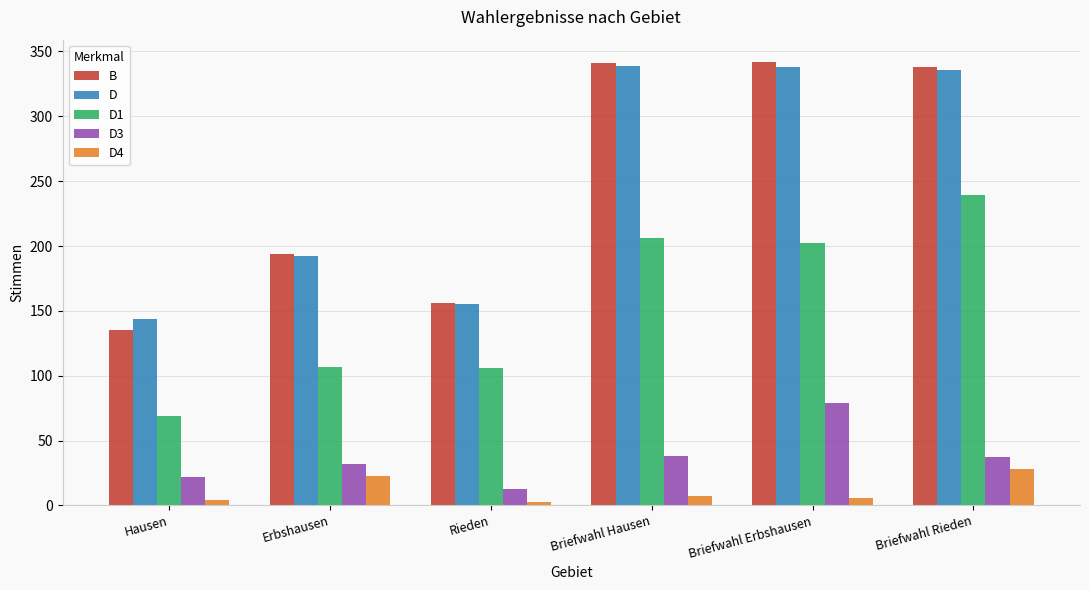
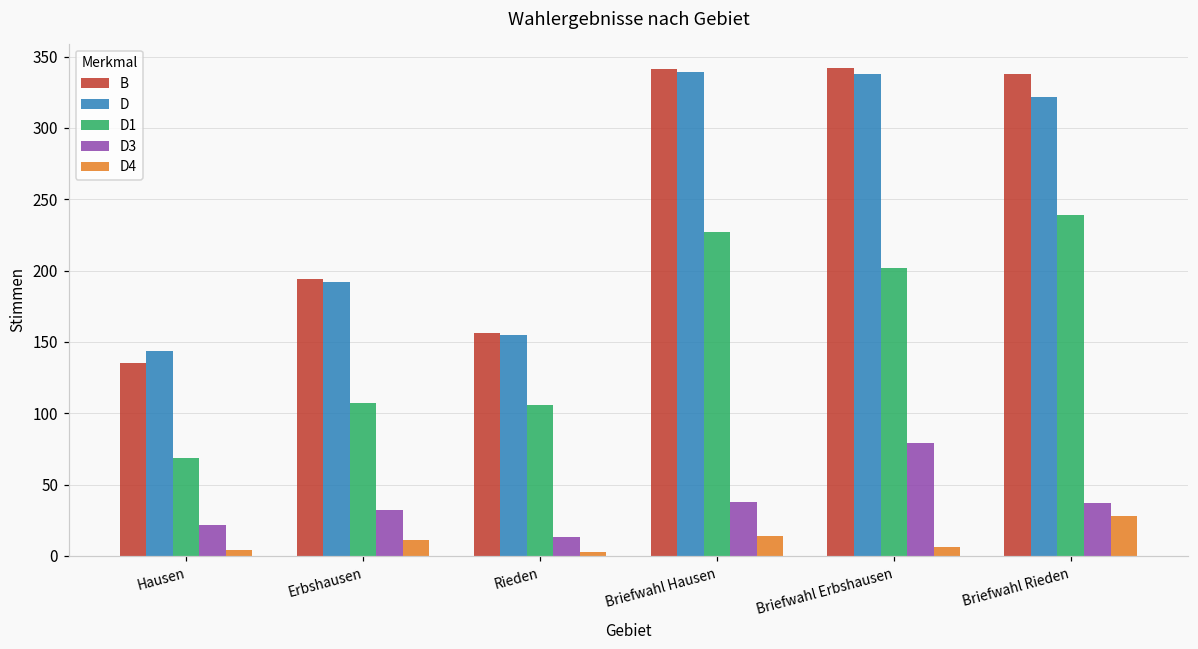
  {
    "B": {
      "Hausen": 135,
      "Erbshausen": 194,
      "Rieden": 156,
      "Briefwahl Hausen": 341,
      "Briefwahl Erbshausen": 342,
      "Briefwahl Rieden": 338
    },
    "D": {
      "Hausen": 144,
      "Erbshausen": 192,
      "Rieden": 155,
      "Briefwahl Hausen": 339,
      "Briefwahl Erbshausen": 338,
-     "Briefwahl Rieden": 336
+     "Briefwahl Rieden": 322
    },
    "D1": {
      "Hausen": 69,
      "Erbshausen": 107,
      "Rieden": 106,
-     "Briefwahl Hausen": 206,
+     "Briefwahl Hausen": 227,
      "Briefwahl Erbshausen": 202,
      "Briefwahl Rieden": 239
    },
    "D3": {
      "Hausen": 22,
      "Erbshausen": 32,
      "Rieden": 13,
      "Briefwahl Hausen": 38,
      "Briefwahl Erbshausen": 79,
      "Briefwahl Rieden": 37
    },
    "D4": {
      "Hausen": 4,
-     "Erbshausen": 23,
+     "Erbshausen": 11,
      "Rieden": 3,
-     "Briefwahl Hausen": 7,
+     "Briefwahl Hausen": 14,
      "Briefwahl Erbshausen": 6,
      "Briefwahl Rieden": 28
    }
  }
